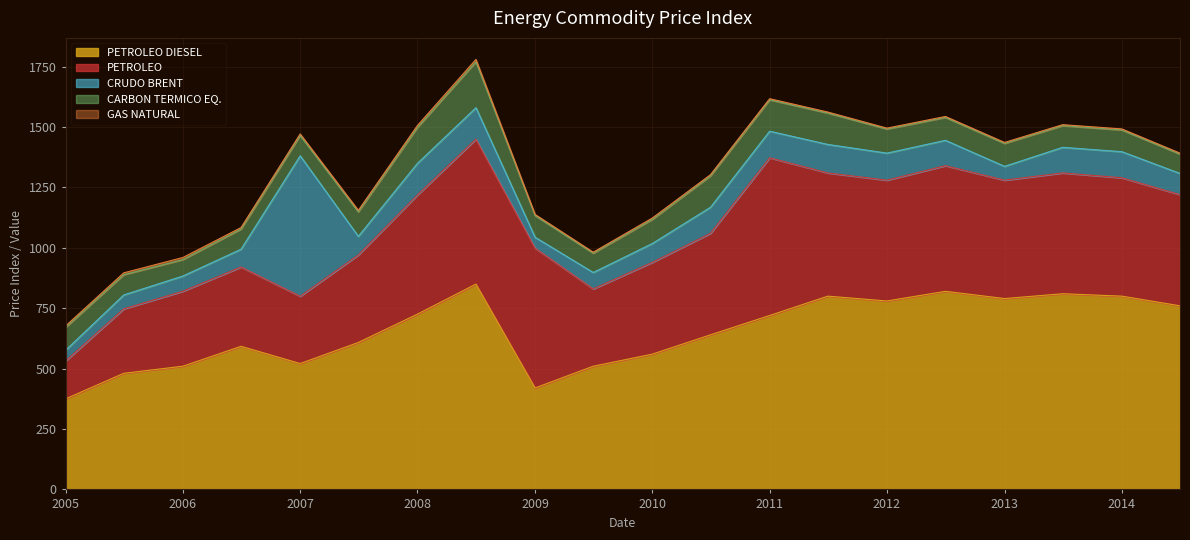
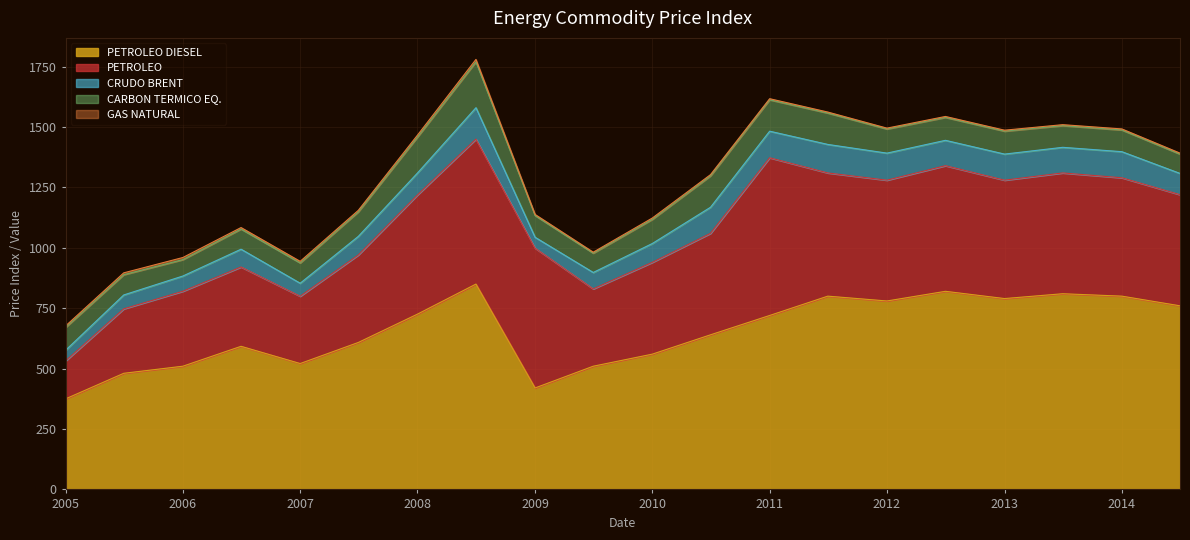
  {
    "PETROLEO": {
      "2005": 160,
      "2006": 310,
      "2007": 280,
      "2008": 490,
      "2009": 580,
      "2010": 380,
      "2011": 650,
      "2012": 500,
      "2013": 490,
      "2014": 490
    },
    "CRUDO BRENT": {
      "2005": 40,
      "2006": 60,
-     "2007": 580,
-     "2008": 130,
+     "2007": 50,
+     "2008": 90,
      "2009": 50,
      "2010": 80,
      "2011": 110,
      "2012": 110,
-     "2013": 60,
+     "2013": 110,
      "2014": 110
    }
  }
